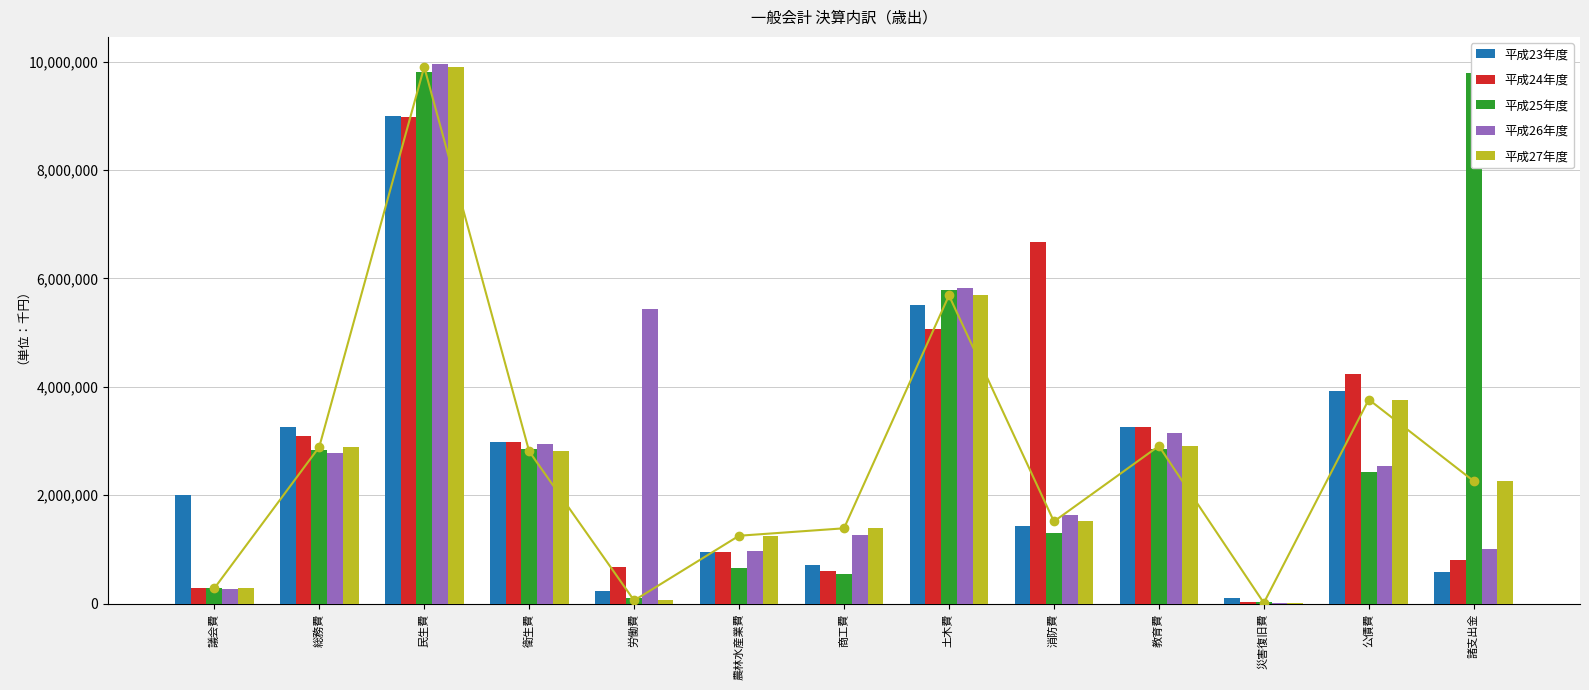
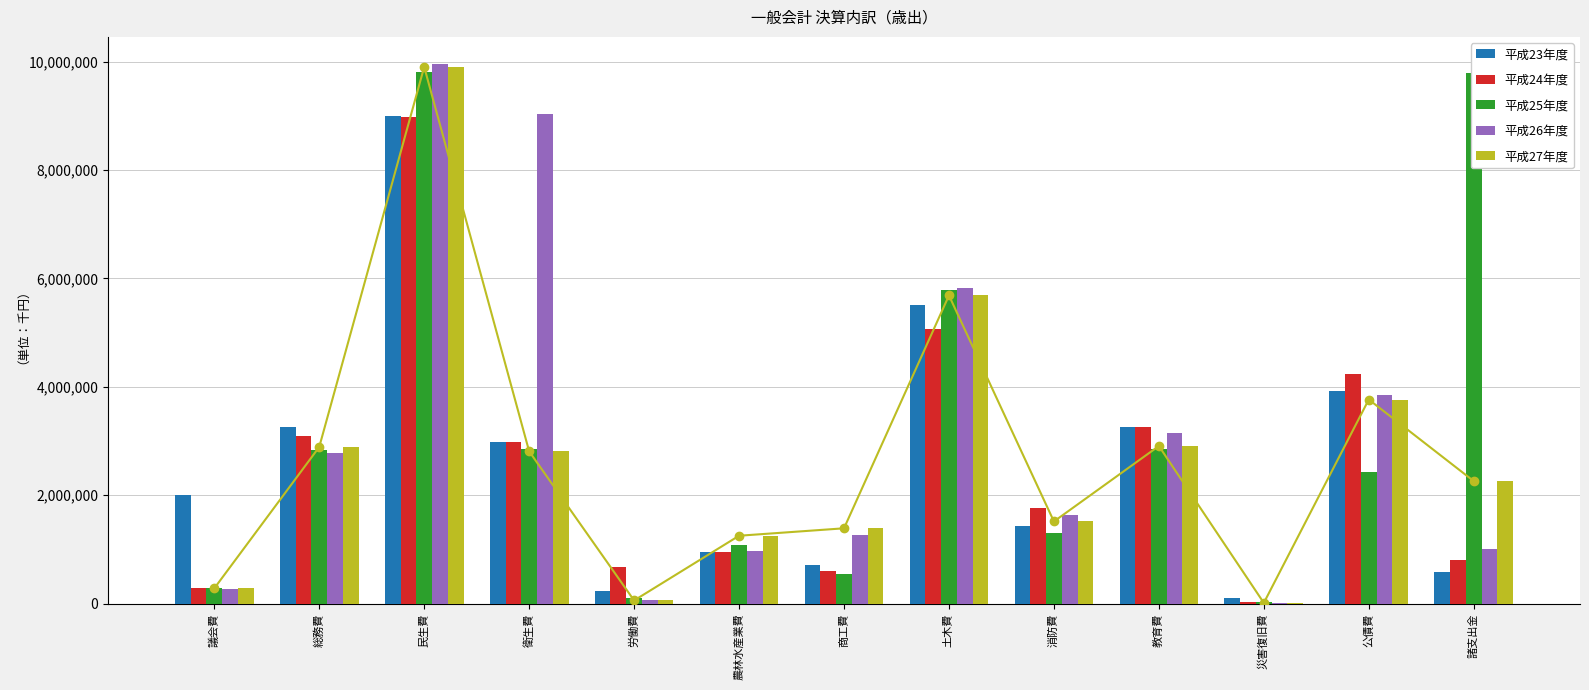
  {
    "平成23年度": {
      "議会費": "2,000,000",
      "総務費": "3,300,000",
      "民生費": "9,000,000",
      "衛生費": "3,000,000",
      "労働費": "200,000",
      "農林水産業費": "1,000,000",
      "商工費": "700,000",
      "土木費": "5,500,000",
      "消防費": "1,400,000",
      "教育費": "3,300,000",
      "災害復旧費": "100,000",
      "公債費": "3,900,000",
      "諸支出金": "600,000"
    },
    "平成24年度": {
      "議会費": "300,000",
      "総務費": "3,100,000",
      "民生費": "9,000,000",
      "衛生費": "3,000,000",
      "労働費": "700,000",
      "農林水産業費": "900,000",
      "商工費": "600,000",
      "土木費": "5,100,000",
-     "消防費": "6,700,000",
+     "消防費": "1,800,000",
      "教育費": "3,300,000",
      "公債費": "4,200,000",
      "諸支出金": "800,000"
    },
    "平成25年度": {
      "議会費": "300,000",
      "総務費": "2,800,000",
      "民生費": "9,800,000",
      "衛生費": "2,800,000",
      "労働費": "100,000",
-     "農林水産業費": "700,000",
+     "農林水産業費": "1,100,000",
      "商工費": "600,000",
      "土木費": "5,800,000",
      "消防費": "1,300,000",
      "教育費": "2,800,000",
      "公債費": "2,400,000"
    },
    "平成26年度": {
      "議会費": "300,000",
      "総務費": "2,800,000",
      "民生費": "10,000,000",
-     "衛生費": "2,900,000",
-     "労働費": "5,400,000",
+     "衛生費": "9,000,000",
+     "労働費": "100,000",
      "農林水産業費": "1,000,000",
      "商工費": "1,300,000",
      "土木費": "5,800,000",
      "消防費": "1,600,000",
      "教育費": "3,100,000",
-     "公債費": "2,500,000",
+     "公債費": "3,800,000",
      "諸支出金": "1,000,000"
    }
  }
